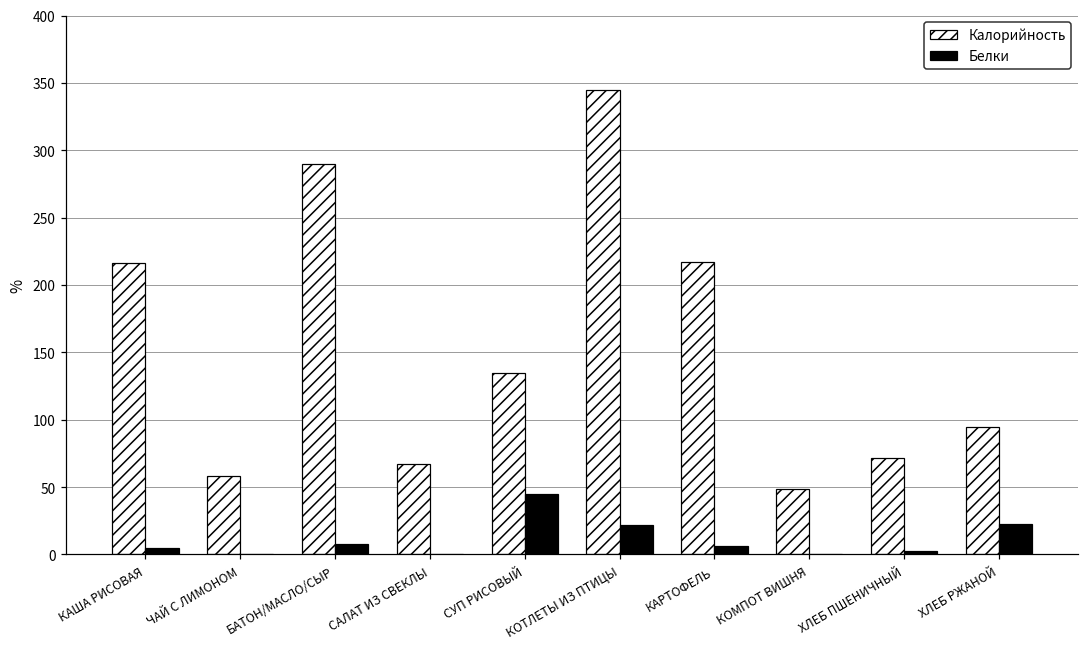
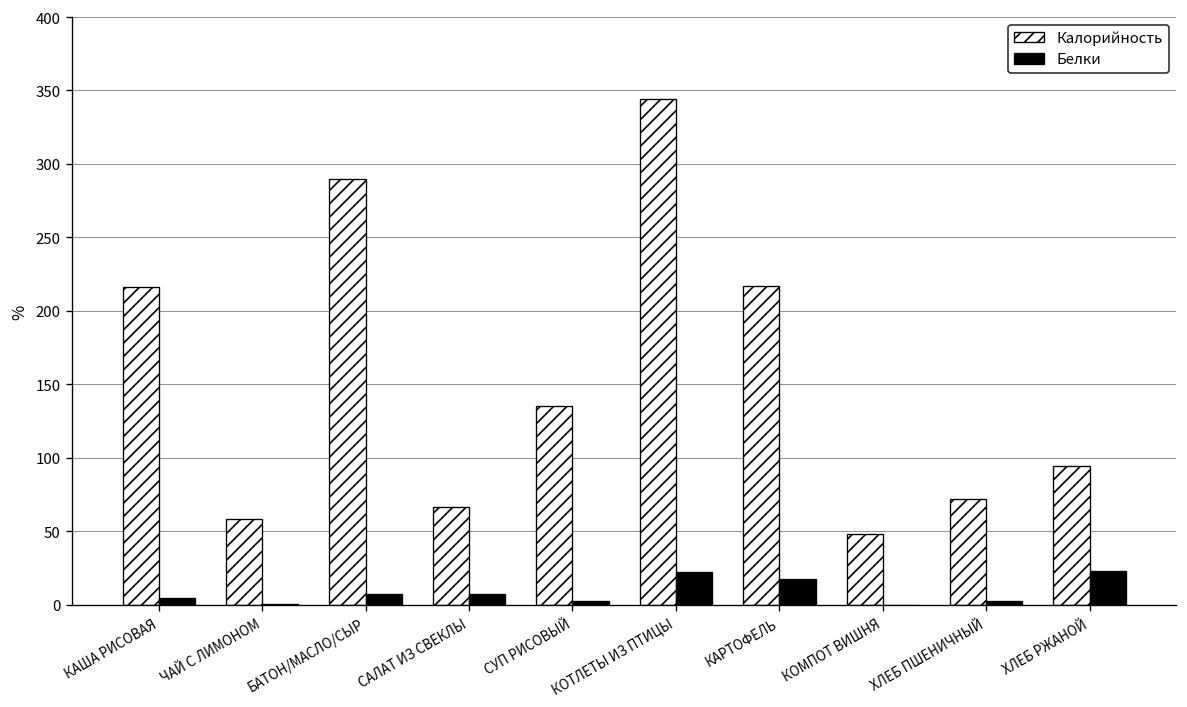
  {
    "Калорийность": {
      "КАША РИСОВАЯ": 216,
      "ЧАЙ С ЛИМОНОМ": 58,
      "БАТОН/МАСЛО/СЫР": 290,
      "САЛАТ ИЗ СВЕКЛЫ": 67,
      "СУП РИСОВЫЙ": 135,
      "КОТЛЕТЫ ИЗ ПТИЦЫ": 344,
      "КАРТОФЕЛЬ": 217,
      "КОМПОТ ВИШНЯ": 49,
      "ХЛЕБ ПШЕНИЧНЫЙ": 72,
      "ХЛЕБ РЖАНОЙ": 95
    },
    "Белки": {
      "КАША РИСОВАЯ": 5,
      "БАТОН/МАСЛО/СЫР": 8,
-     "САЛАТ ИЗ СВЕКЛЫ": 1,
-     "СУП РИСОВЫЙ": 45,
+     "САЛАТ ИЗ СВЕКЛЫ": 7,
+     "СУП РИСОВЫЙ": 3,
      "КОТЛЕТЫ ИЗ ПТИЦЫ": 22,
-     "КАРТОФЕЛЬ": 6,
+     "КАРТОФЕЛЬ": 18,
      "ХЛЕБ ПШЕНИЧНЫЙ": 3,
      "ХЛЕБ РЖАНОЙ": 23
    }
  }
